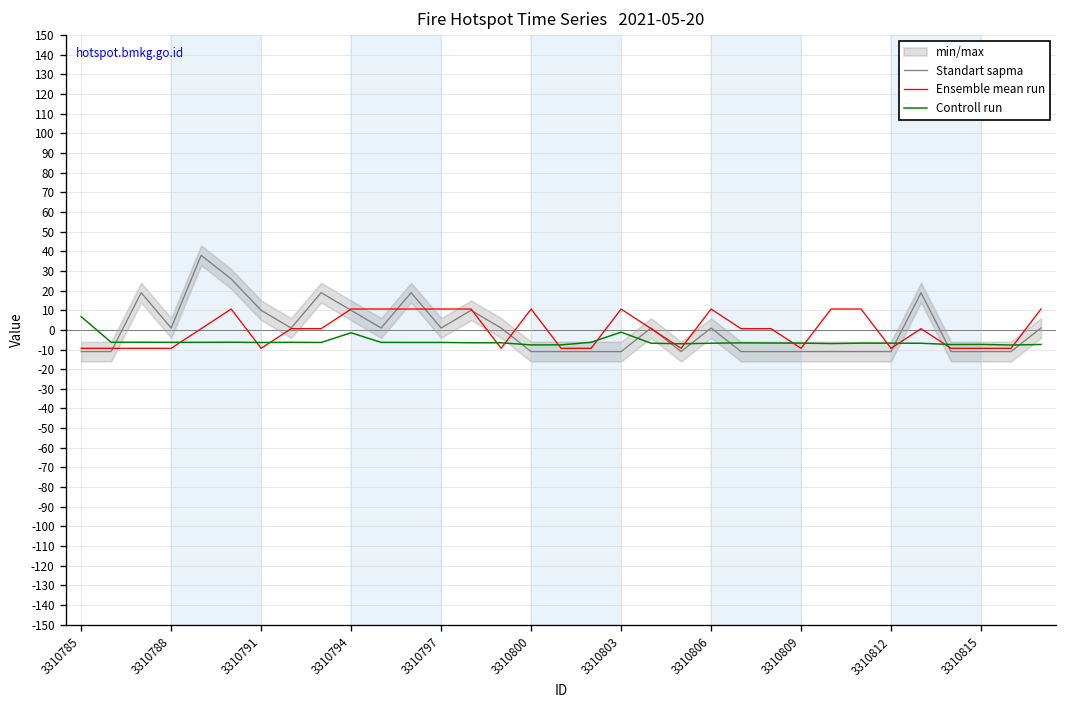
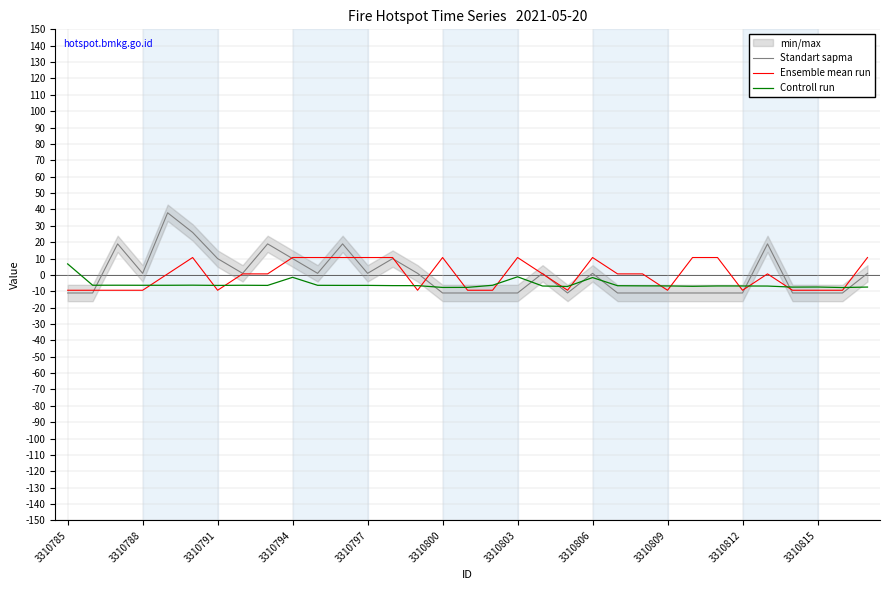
  {
    "Ensemble mean run": {
      "3310785": -9,
      "3310788": -9,
      "3310791": -9,
      "3310797": 11,
      "3310800": 11,
      "3310803": 11,
      "3310806": 11,
      "3310809": -9,
      "3310812": -9,
      "3310815": -9
    },
    "Controll run": {
      "3310785": 7,
      "3310788": -6,
      "3310791": -6,
      "3310794": -1,
      "3310797": -6,
      "3310800": -8,
      "3310803": -1,
-     "3310806": -7
+     "3310806": -2
    }
  }
